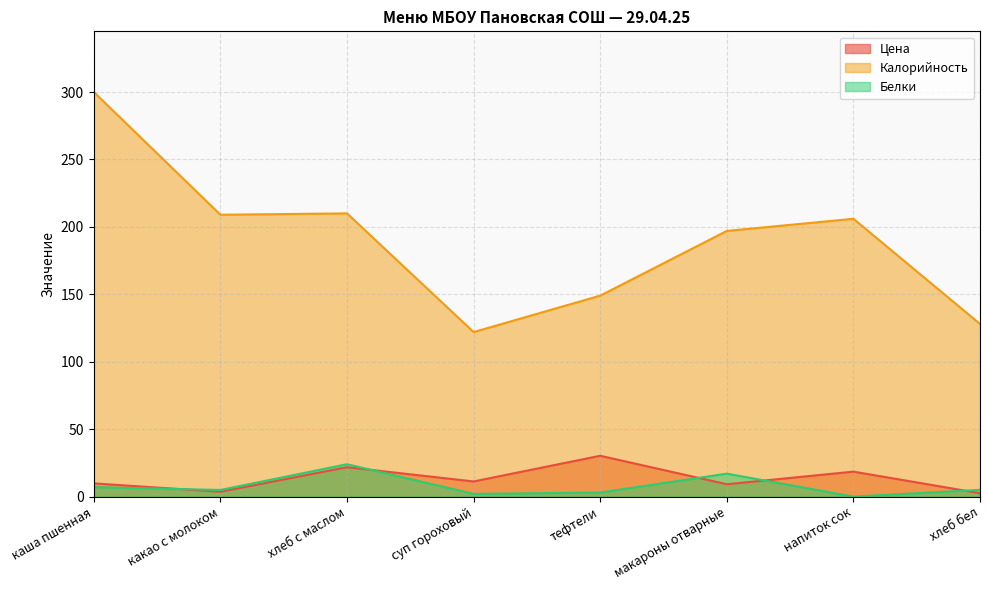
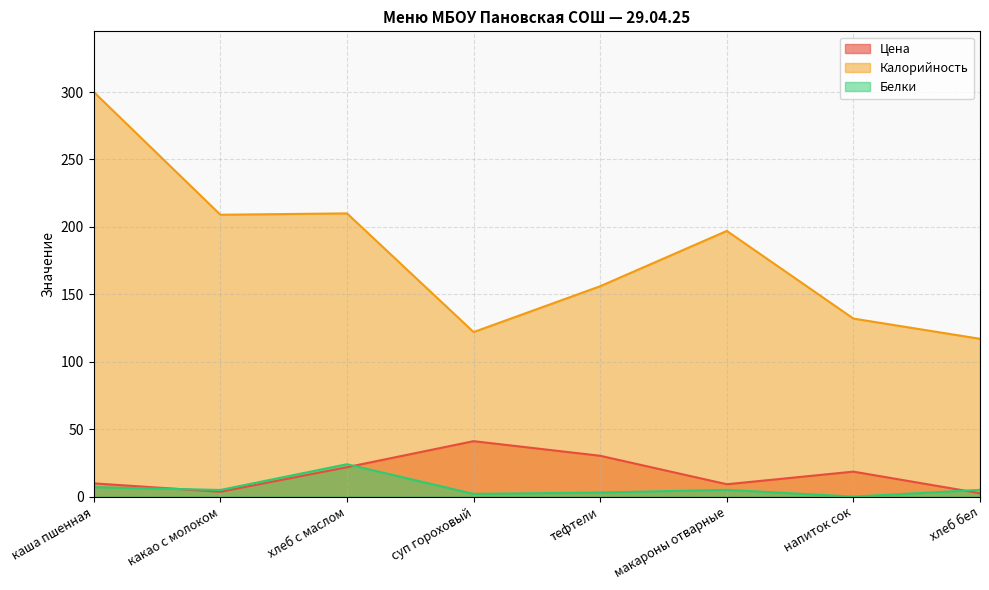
  {
    "Цена": {
      "каша пшенная": 10,
      "хлеб с маслом": 22,
-     "суп гороховый": 11,
+     "суп гороховый": 41,
      "тефтели": 30,
      "макароны отварные": 9,
      "напиток сок": 19,
      "хлеб бел": 3
    },
    "Калорийность": {
      "каша пшенная": 300,
      "какао с молоком": 209,
      "хлеб с маслом": 210,
      "суп гороховый": 122,
-     "тефтели": 149,
+     "тефтели": 156,
      "макароны отварные": 197,
-     "напиток сок": 206,
-     "хлеб бел": 128
+     "напиток сок": 132,
+     "хлеб бел": 117
    },
    "Белки": {
      "каша пшенная": 7,
      "хлеб с маслом": 24,
      "суп гороховый": 2,
      "тефтели": 3,
-     "макароны отварные": 17,
+     "макароны отварные": 5,
      "напиток сок": 0,
      "хлеб бел": 5
    }
  }
